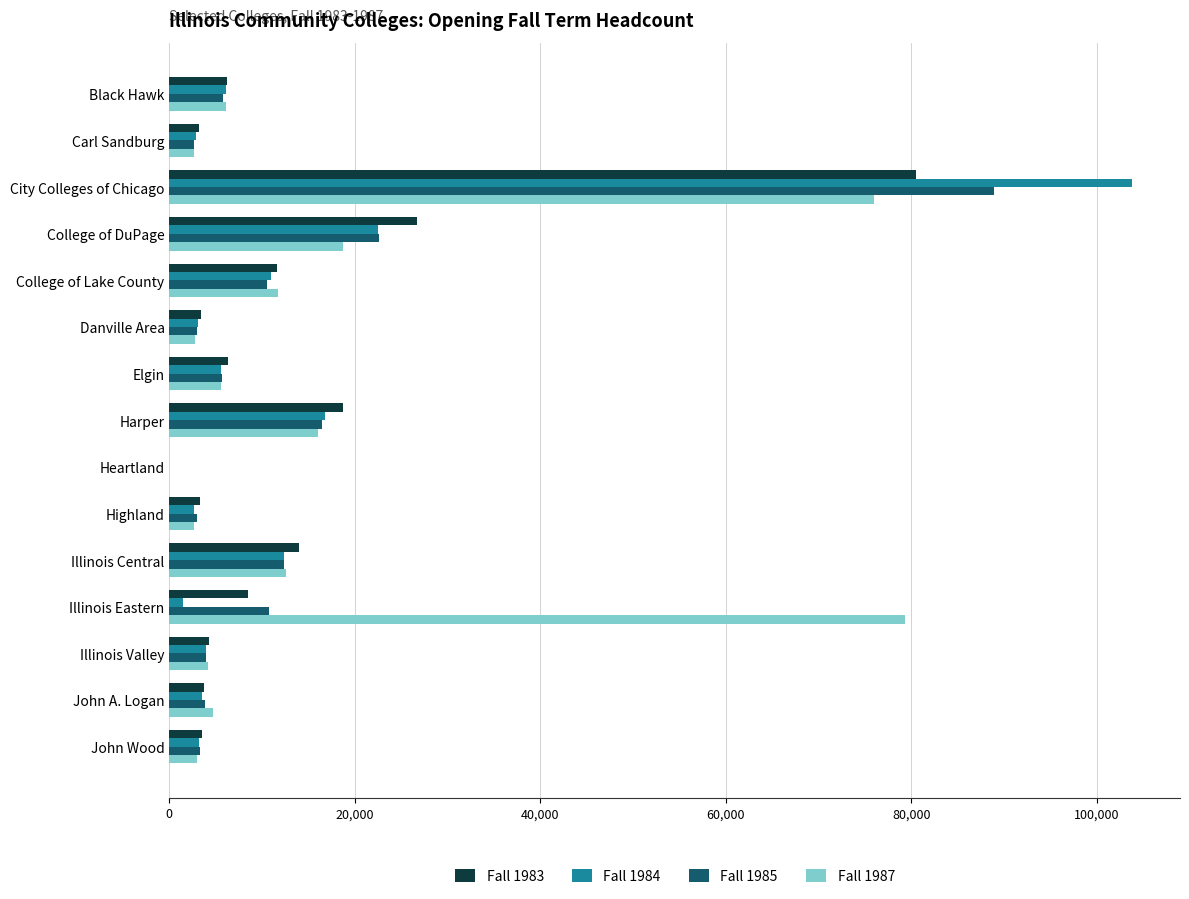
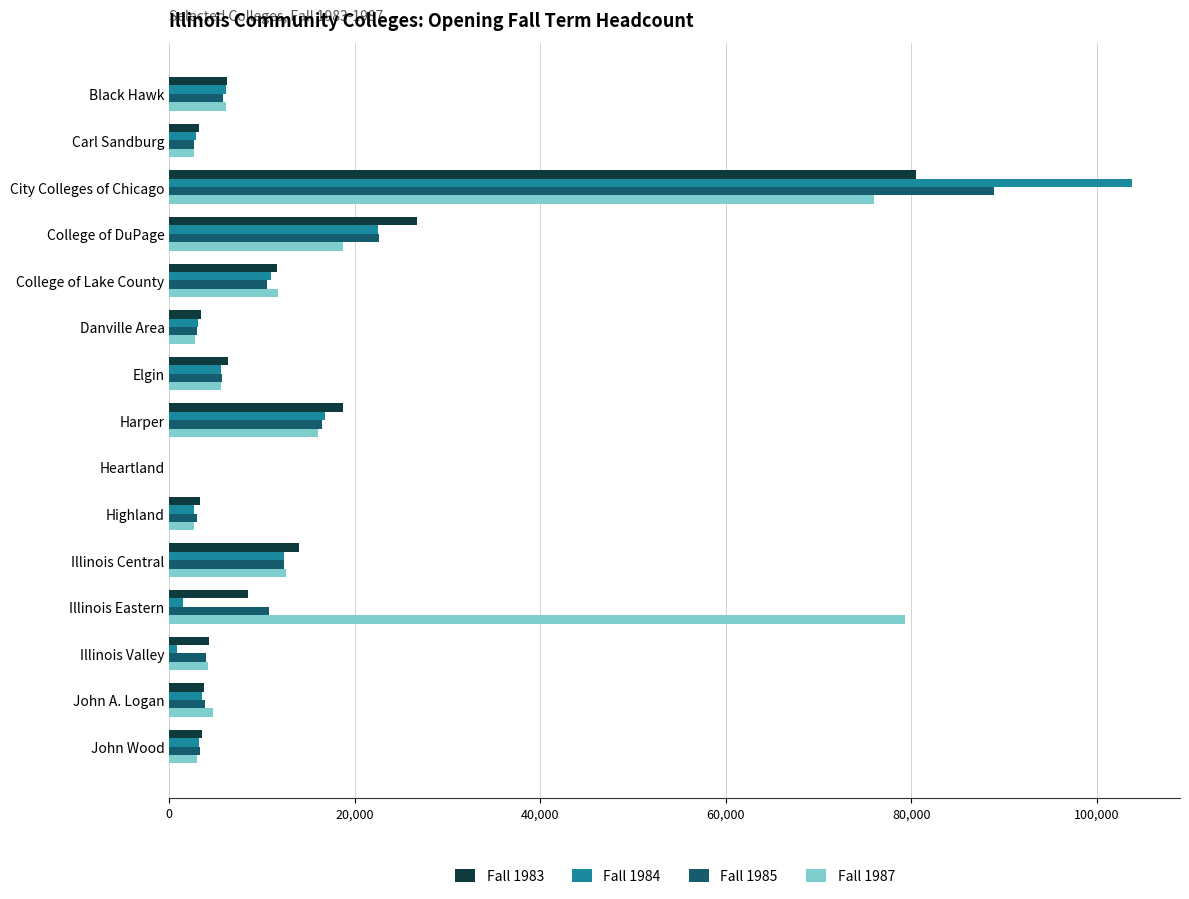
  {
    "Fall 1984": {
      "Black Hawk": "6,000",
      "Carl Sandburg": "3,000",
      "City Colleges of Chicago": "104,000",
      "College of DuPage": "23,000",
      "College of Lake County": "11,000",
      "Danville Area": "3,000",
      "Elgin": "6,000",
      "Harper": "17,000",
      "Heartland": "0",
      "Highland": "3,000",
      "Illinois Central": "12,000",
      "Illinois Eastern": "1,000",
-     "Illinois Valley": "4,000",
+     "Illinois Valley": "1,000",
      "John A. Logan": "4,000",
      "John Wood": "3,000"
    },
    "Fall 1987": {
      "Black Hawk": "6,000",
      "Carl Sandburg": "3,000",
      "City Colleges of Chicago": "76,000",
      "College of DuPage": "19,000",
      "College of Lake County": "12,000",
      "Danville Area": "3,000",
      "Elgin": "6,000",
      "Harper": "16,000",
      "Heartland": "0",
      "Highland": "3,000",
      "Illinois Central": "13,000",
      "Illinois Eastern": "79,000",
      "Illinois Valley": "4,000",
      "John A. Logan": "5,000",
      "John Wood": "3,000"
    }
  }
